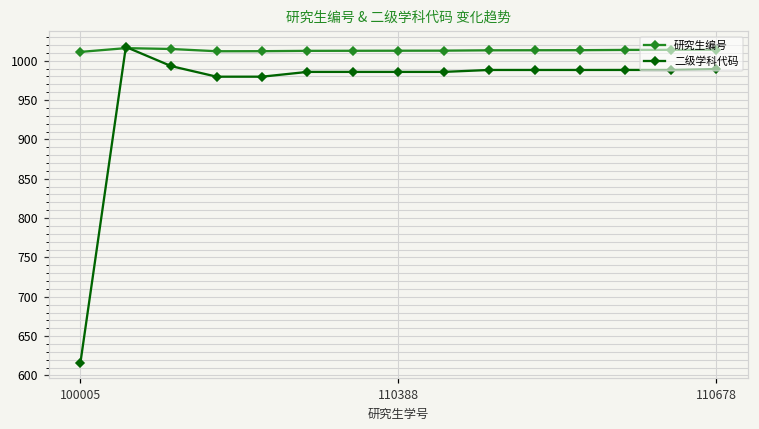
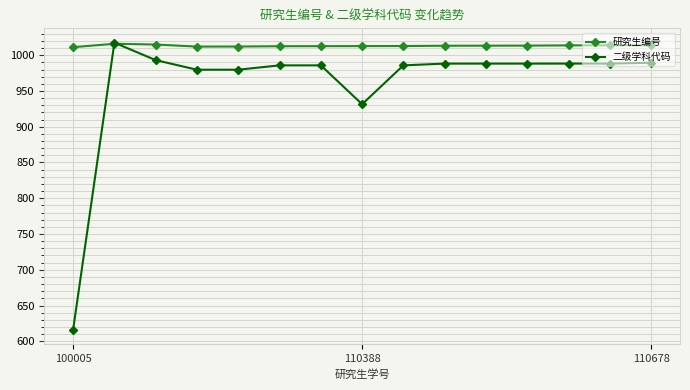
  {
    "研究生编号": {
      "100005": 1010,
      "110388": 1010
    },
    "二级学科代码": {
      "100005": 620,
-     "110388": 990
+     "110388": 930
    }
  }
